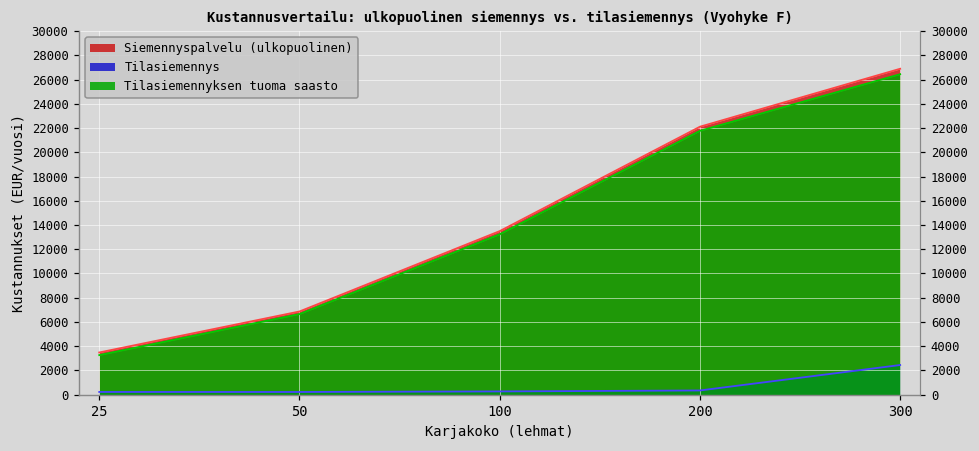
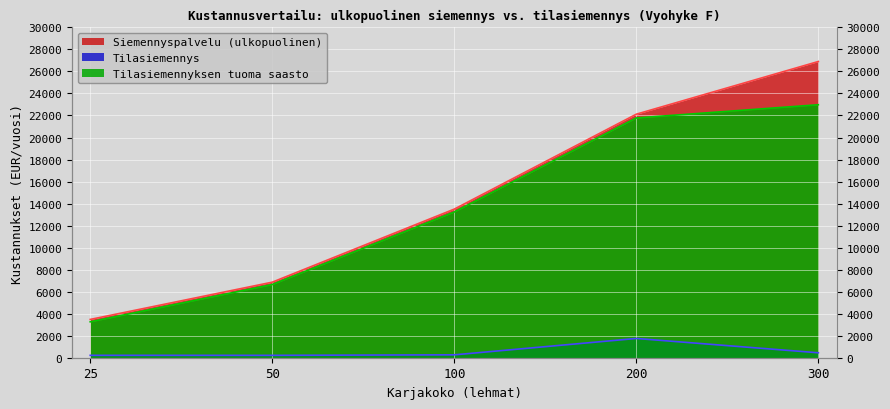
  {
    "Siemennyspalvelu (ulkopuolinen)": {
      "100": 13500,
      "200": 22100,
      "300": 26900
    },
    "Tilasiemennys": {
      "25": 200,
      "50": 200,
      "100": 300,
-     "200": 300,
-     "300": 2400
+     "200": 1700,
+     "300": 400
    },
    "Tilasiemennyksen tuoma saasto": {
      "100": 13200,
      "200": 21800,
-     "300": 26500
+     "300": 23000
    }
  }
